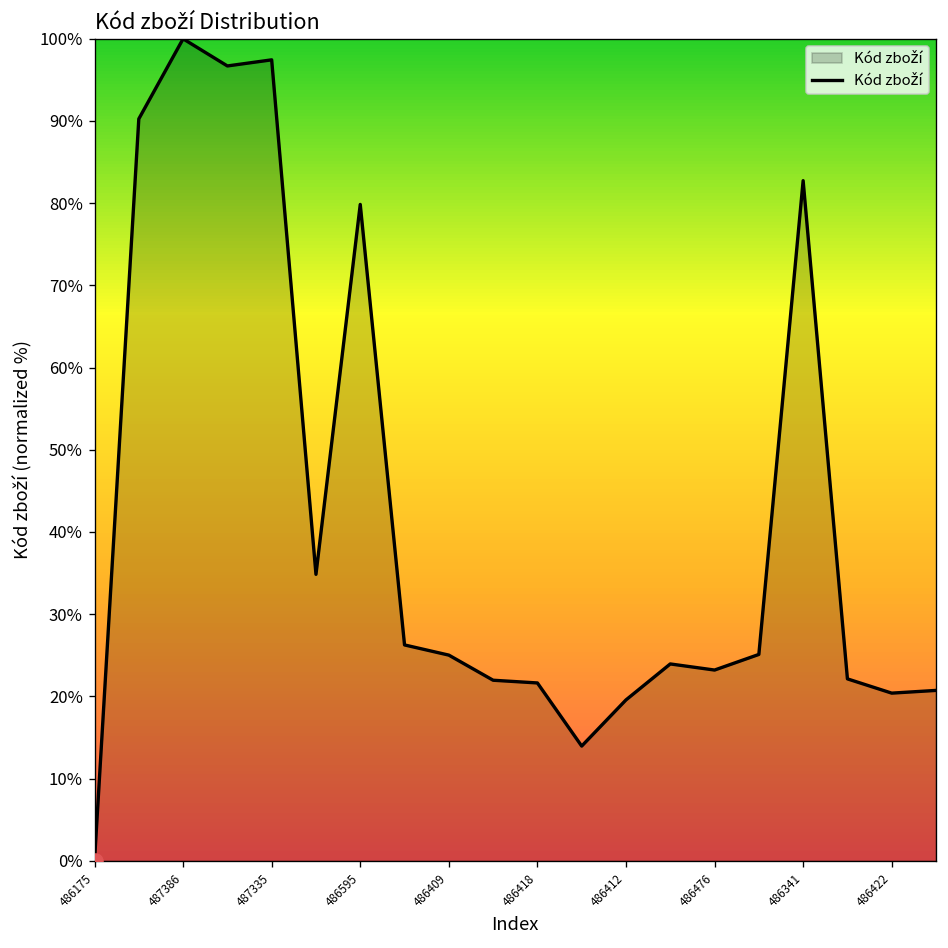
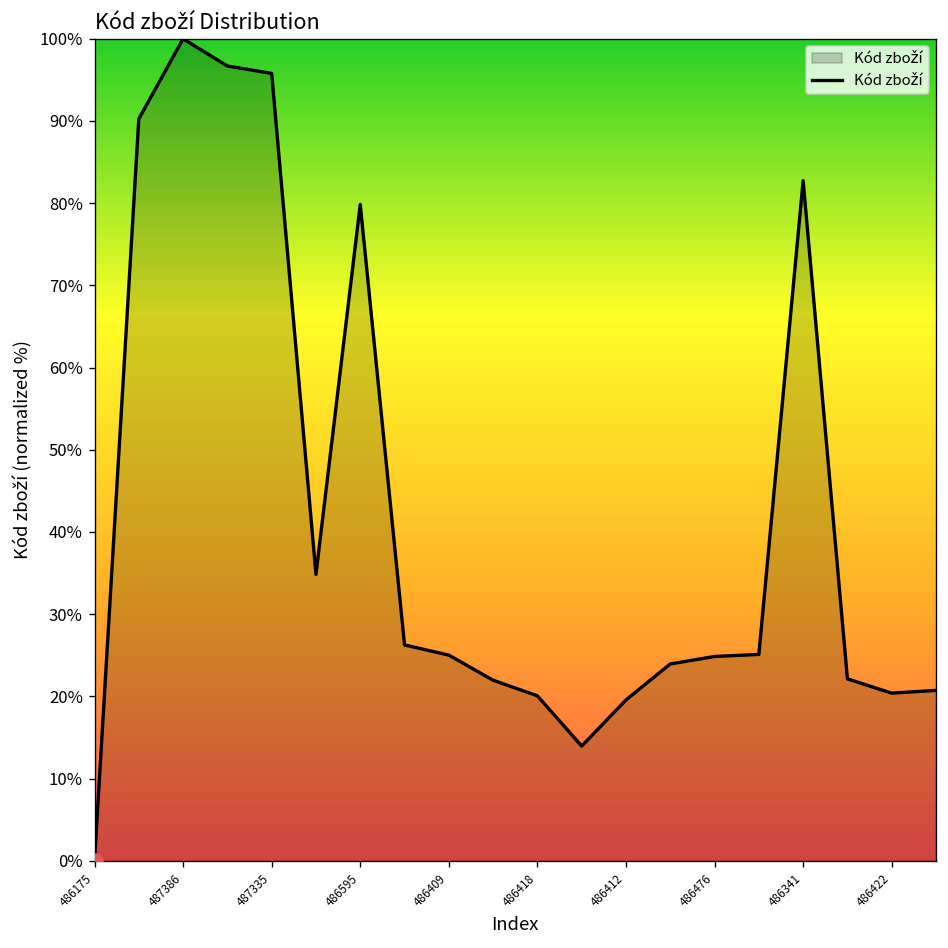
  {
    "Kód zboží": {
      "487386": "100%",
-     "487335": "97%",
+     "487335": "96%",
      "486595": "80%",
      "486409": "25%",
-     "486418": "22%",
+     "486418": "20%",
      "486412": "20%",
-     "486476": "23%",
+     "486476": "25%",
      "486341": "83%",
      "486422": "20%"
    }
  }
